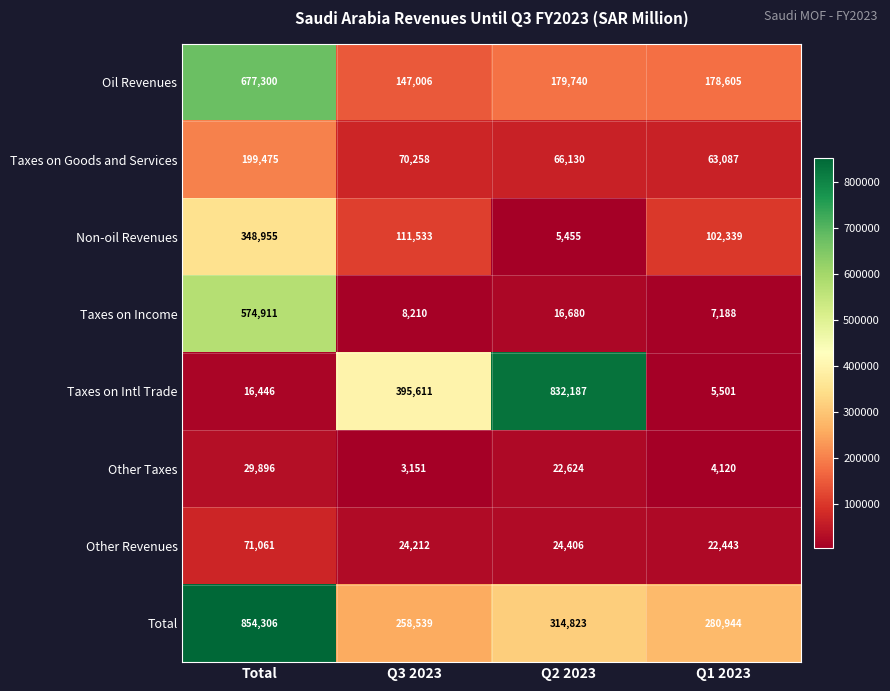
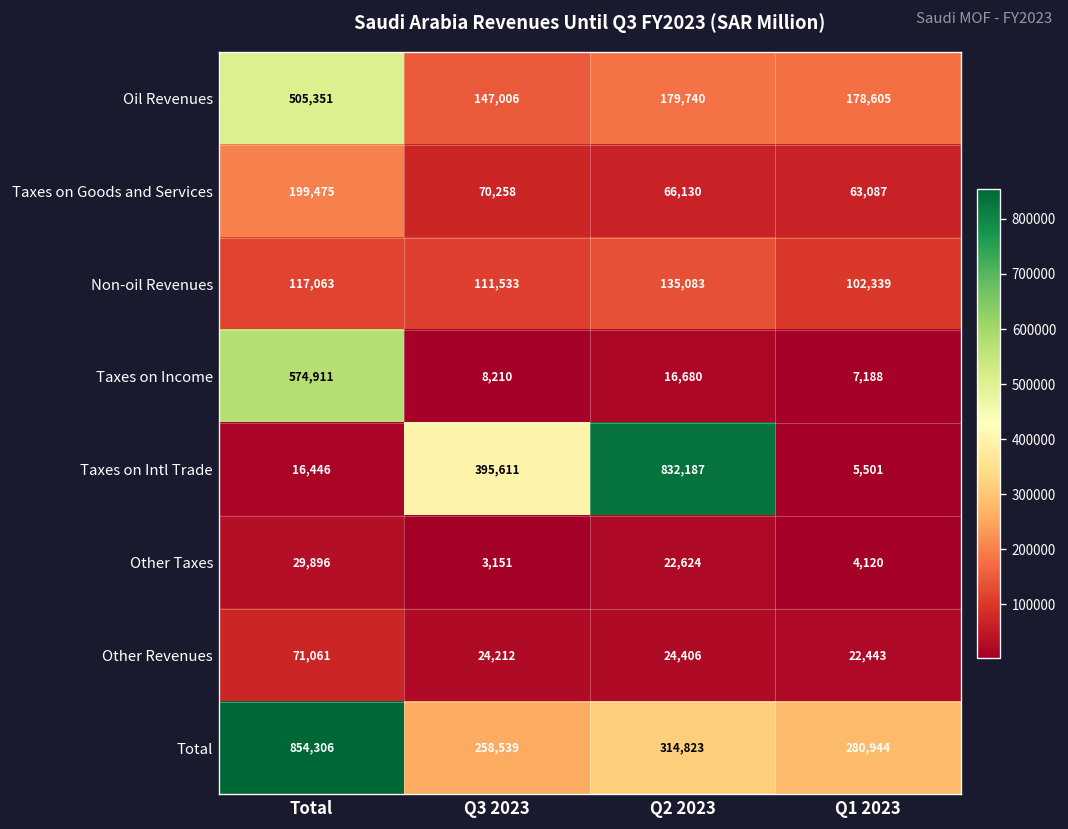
  {
    "Oil Revenues": {
-     "Total": "677,300",
+     "Total": "505,351",
      "Q3 2023": "147,006",
      "Q2 2023": "179,740",
      "Q1 2023": "178,605"
    },
    "Taxes on Goods and Services": {
      "Total": "199,475",
      "Q3 2023": "70,258",
      "Q2 2023": "66,130",
      "Q1 2023": "63,087"
    },
    "Non-oil Revenues": {
-     "Total": "348,955",
+     "Total": "117,063",
      "Q3 2023": "111,533",
-     "Q2 2023": "5,455",
+     "Q2 2023": "135,083",
      "Q1 2023": "102,339"
    },
    "Taxes on Income": {
      "Total": "574,911",
      "Q3 2023": "8,210",
      "Q2 2023": "16,680",
      "Q1 2023": "7,188"
    },
    "Taxes on Intl Trade": {
      "Total": "16,446",
      "Q3 2023": "395,611",
      "Q2 2023": "832,187",
      "Q1 2023": "5,501"
    },
    "Other Taxes": {
      "Total": "29,896",
      "Q3 2023": "3,151",
      "Q2 2023": "22,624",
      "Q1 2023": "4,120"
    },
    "Other Revenues": {
      "Total": "71,061",
      "Q3 2023": "24,212",
      "Q2 2023": "24,406",
      "Q1 2023": "22,443"
    },
    "Total": {
      "Total": "854,306",
      "Q3 2023": "258,539",
      "Q2 2023": "314,823",
      "Q1 2023": "280,944"
    }
  }
